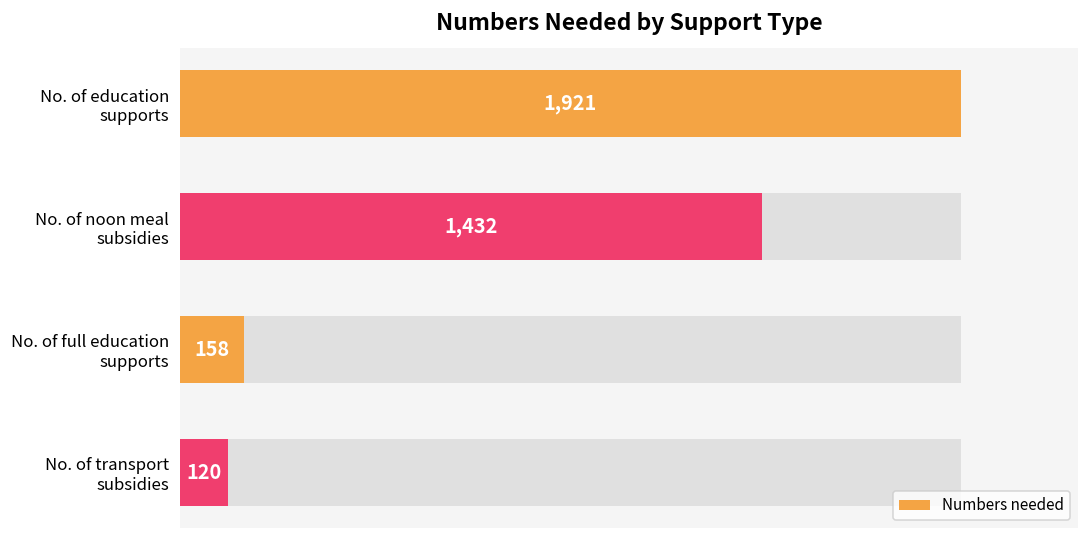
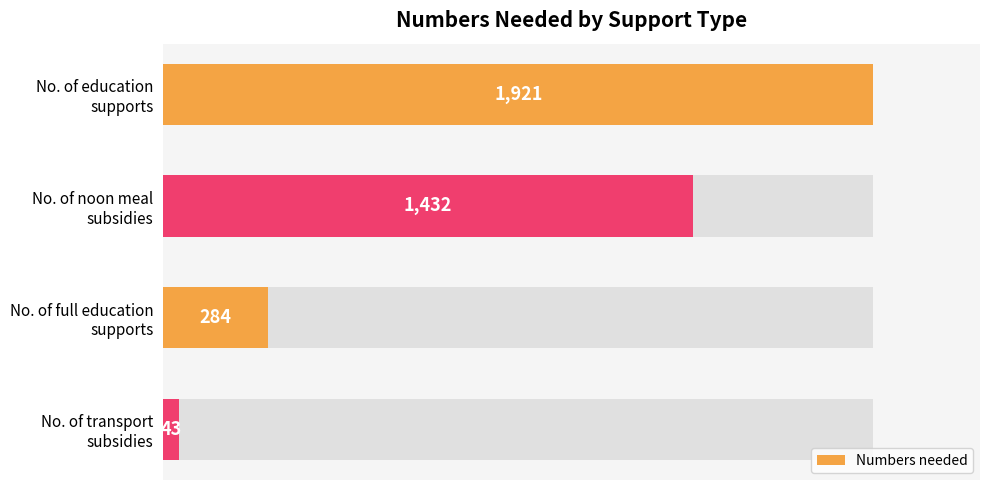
  {
    "Numbers needed": {
      "No. of education supports": "1,921",
-     "No. of full education supports": "158",
-     "No. of transport subsidies": "120"
+     "No. of full education supports": "284",
+     "No. of transport subsidies": "43"
    }
  }
